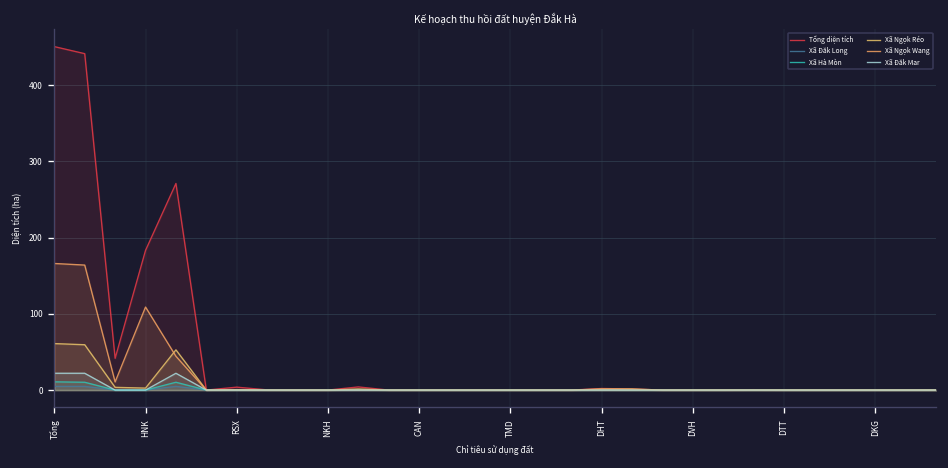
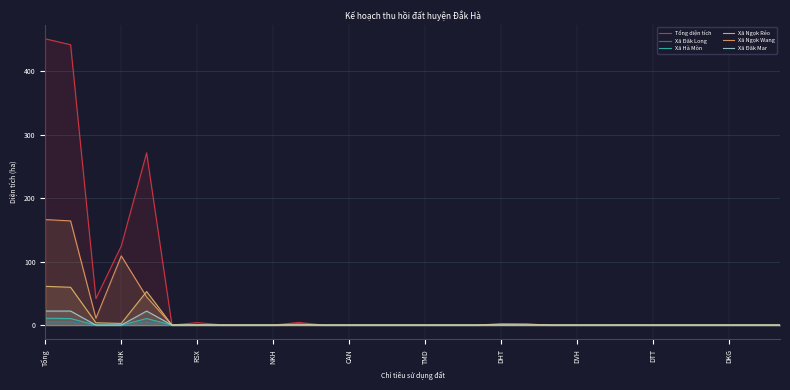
  {
    "Tổng diện tích": {
      "Tổng": 450,
-     "HNK": 180
+     "HNK": 120
    },
    "Xã Đăk Long": {
      "Tổng": 0
    },
    "Xã Hà Mòn": {
      "Tổng": 10
    },
    "Xã Đăk Mar": {
      "Tổng": 20
    }
  }
